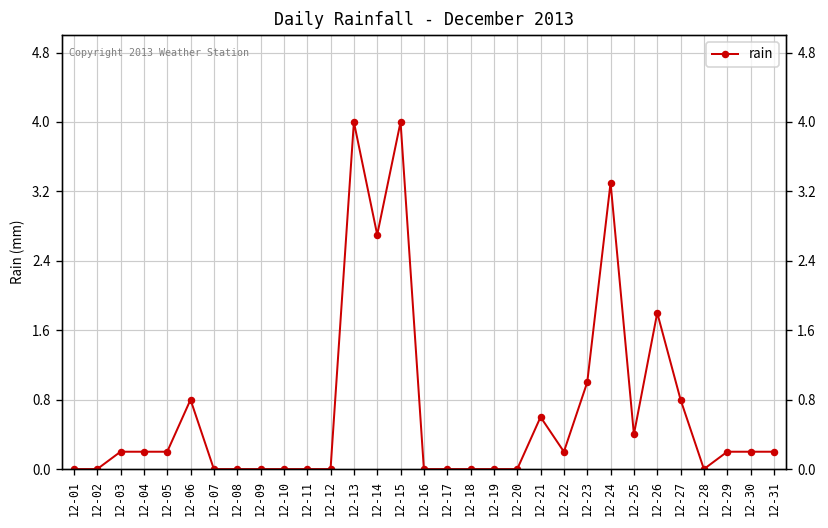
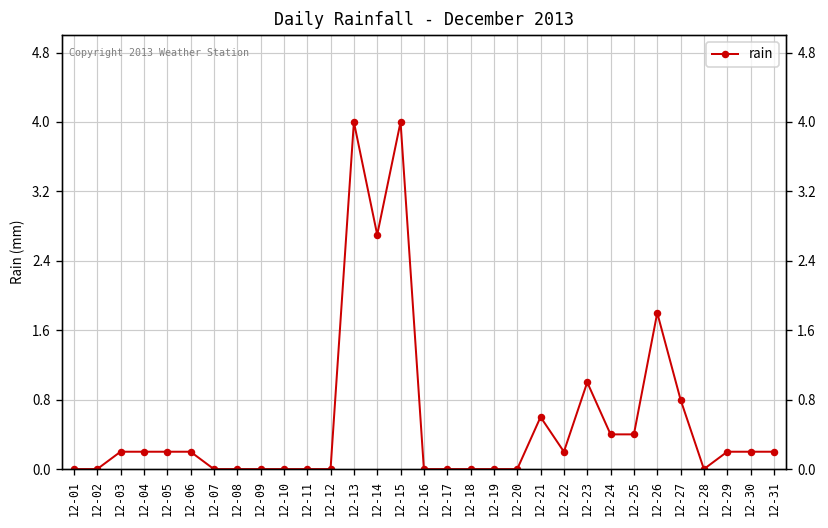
  {
    "12-01": 0.0,
    "12-02": 0.0,
    "12-03": 0.2,
    "12-04": 0.2,
    "12-05": 0.2,
-   "12-06": 0.8,
+   "12-06": 0.2,
    "12-07": 0.0,
    "12-08": 0.0,
    "12-09": 0.0,
    "12-10": 0.0,
    "12-11": 0.0,
    "12-12": 0.0,
    "12-13": 4.0,
    "12-14": 2.7,
    "12-15": 4.0,
    "12-16": 0.0,
    "12-17": 0.0,
    "12-18": 0.0,
    "12-19": 0.0,
    "12-20": 0.0,
    "12-21": 0.6,
    "12-22": 0.2,
    "12-23": 1.0,
-   "12-24": 3.3,
+   "12-24": 0.4,
    "12-25": 0.4,
    "12-26": 1.8,
    "12-27": 0.8,
    "12-28": 0.0,
    "12-29": 0.2,
    "12-30": 0.2,
    "12-31": 0.2
  }
